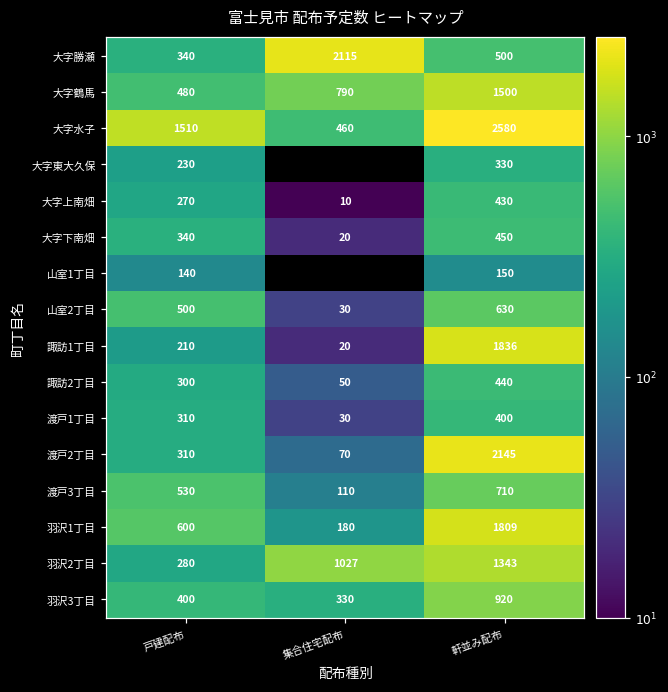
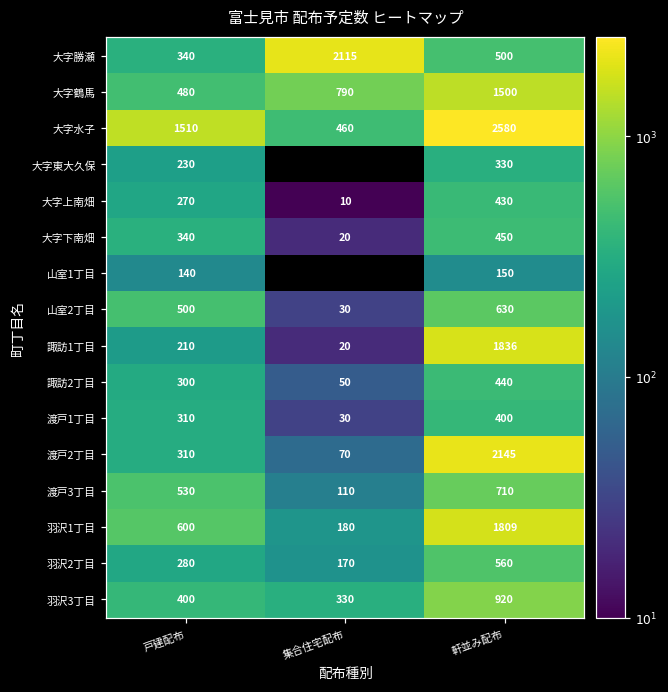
  {
    "大字勝瀬": {
      "戸建配布": 340,
      "集合住宅配布": 2115,
      "軒並み配布": 500
    },
    "大字鶴馬": {
      "戸建配布": 480,
      "集合住宅配布": 790,
      "軒並み配布": 1500
    },
    "大字水子": {
      "戸建配布": 1510,
      "集合住宅配布": 460,
      "軒並み配布": 2580
    },
    "大字東大久保": {
      "戸建配布": 230,
      "軒並み配布": 330
    },
    "大字上南畑": {
      "戸建配布": 270,
      "集合住宅配布": 10,
      "軒並み配布": 430
    },
    "大字下南畑": {
      "戸建配布": 340,
      "集合住宅配布": 20,
      "軒並み配布": 450
    },
    "山室1丁目": {
      "戸建配布": 140,
      "軒並み配布": 150
    },
    "山室2丁目": {
      "戸建配布": 500,
      "集合住宅配布": 30,
      "軒並み配布": 630
    },
    "諏訪1丁目": {
      "戸建配布": 210,
      "集合住宅配布": 20,
      "軒並み配布": 1836
    },
    "諏訪2丁目": {
      "戸建配布": 300,
      "集合住宅配布": 50,
      "軒並み配布": 440
    },
    "渡戸1丁目": {
      "戸建配布": 310,
      "集合住宅配布": 30,
      "軒並み配布": 400
    },
    "渡戸2丁目": {
      "戸建配布": 310,
      "集合住宅配布": 70,
      "軒並み配布": 2145
    },
    "渡戸3丁目": {
      "戸建配布": 530,
      "集合住宅配布": 110,
      "軒並み配布": 710
    },
    "羽沢1丁目": {
      "戸建配布": 600,
      "集合住宅配布": 180,
      "軒並み配布": 1809
    },
    "羽沢2丁目": {
      "戸建配布": 280,
-     "集合住宅配布": 1027,
-     "軒並み配布": 1343
+     "集合住宅配布": 170,
+     "軒並み配布": 560
    },
    "羽沢3丁目": {
      "戸建配布": 400,
      "集合住宅配布": 330,
      "軒並み配布": 920
    }
  }
